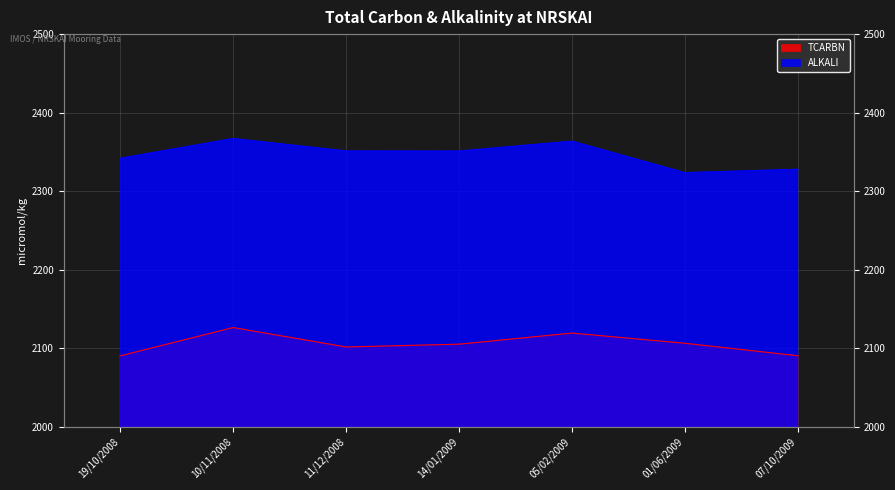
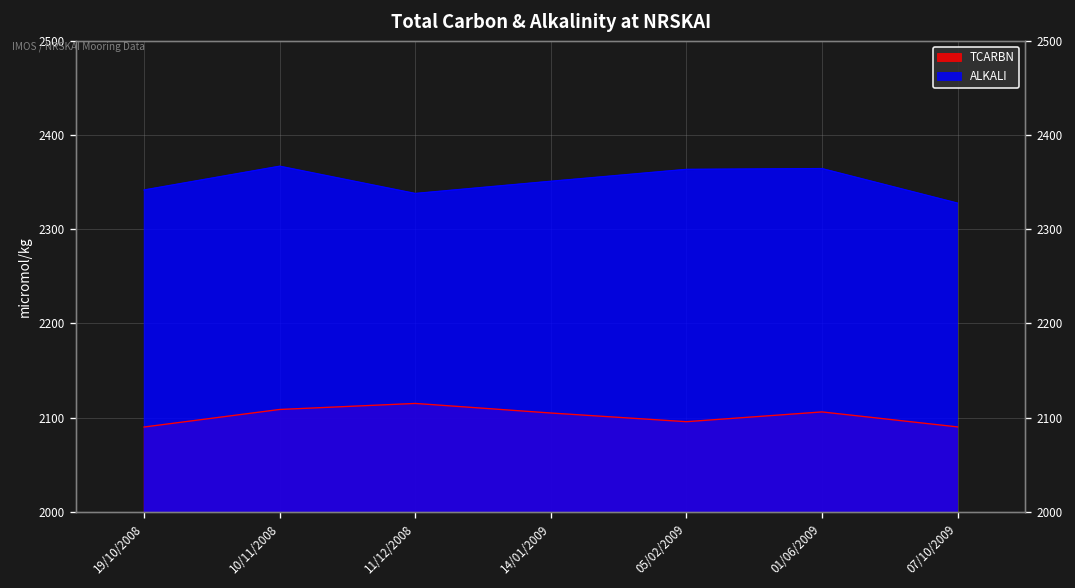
  {
    "TCARBN": {
      "19/10/2008": 2090,
-     "10/11/2008": 2130,
-     "11/12/2008": 2100,
+     "10/11/2008": 2110,
+     "11/12/2008": 2120,
      "14/01/2009": 2100,
-     "05/02/2009": 2120,
+     "05/02/2009": 2100,
      "01/06/2009": 2110,
      "07/10/2009": 2090
    },
    "ALKALI": {
      "19/10/2008": 2340,
      "10/11/2008": 2370,
-     "11/12/2008": 2350,
+     "11/12/2008": 2340,
      "14/01/2009": 2350,
      "05/02/2009": 2360,
-     "01/06/2009": 2320,
+     "01/06/2009": 2360,
      "07/10/2009": 2330
    }
  }
